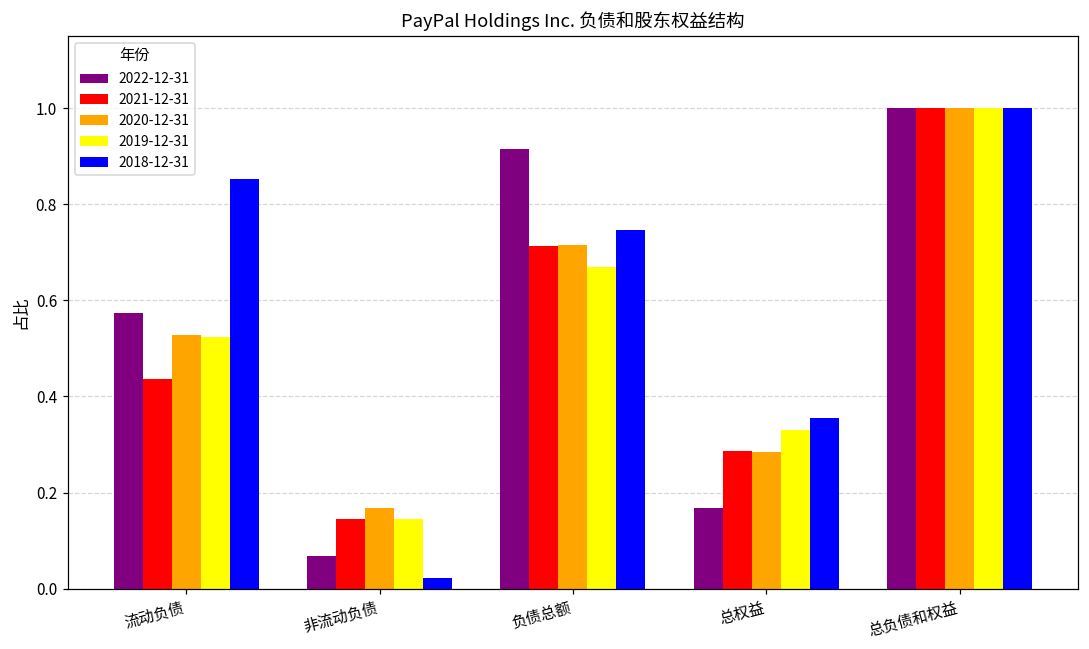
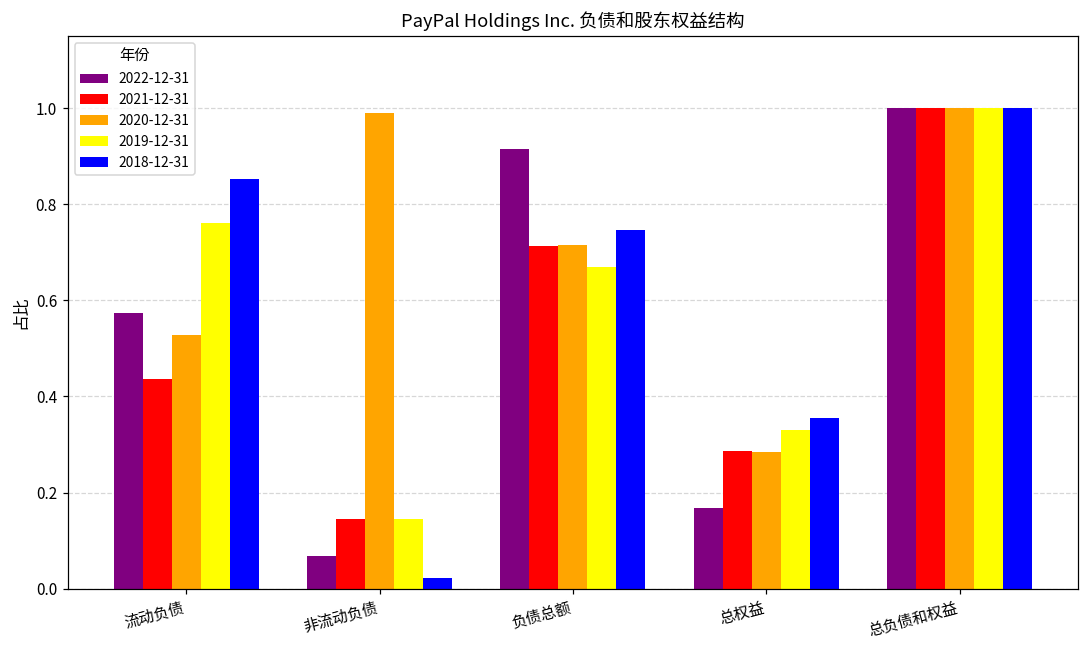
  {
    "2022-12-31": {
      "流动负债": 0.57,
      "非流动负债": 0.07,
      "负债总额": 0.91,
      "总权益": 0.17,
      "总负债和权益": 1.00
    },
    "2021-12-31": {
      "流动负债": 0.44,
      "非流动负债": 0.15,
      "负债总额": 0.71,
      "总权益": 0.29,
      "总负债和权益": 1.00
    },
    "2020-12-31": {
      "流动负债": 0.53,
-     "非流动负债": 0.17,
+     "非流动负债": 0.99,
      "负债总额": 0.71,
      "总权益": 0.29,
      "总负债和权益": 1.00
    },
    "2019-12-31": {
-     "流动负债": 0.52,
+     "流动负债": 0.76,
      "非流动负债": 0.15,
      "负债总额": 0.67,
      "总权益": 0.33,
      "总负债和权益": 1.00
    },
    "2018-12-31": {
      "流动负债": 0.85,
      "非流动负债": 0.02,
      "负债总额": 0.75,
      "总权益": 0.36,
      "总负债和权益": 1.00
    }
  }
